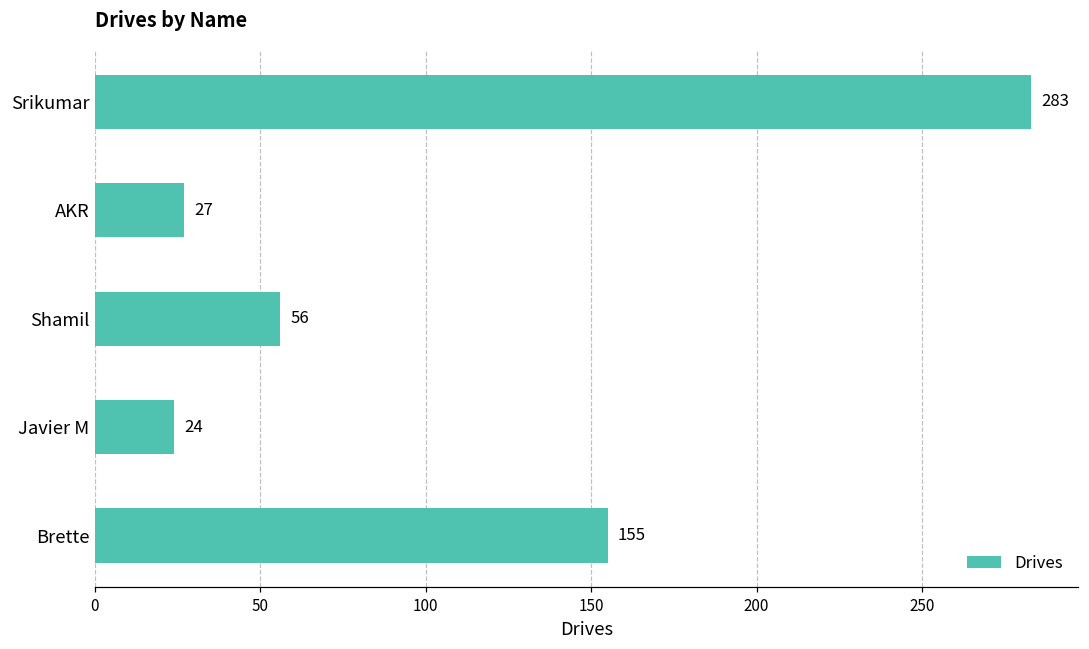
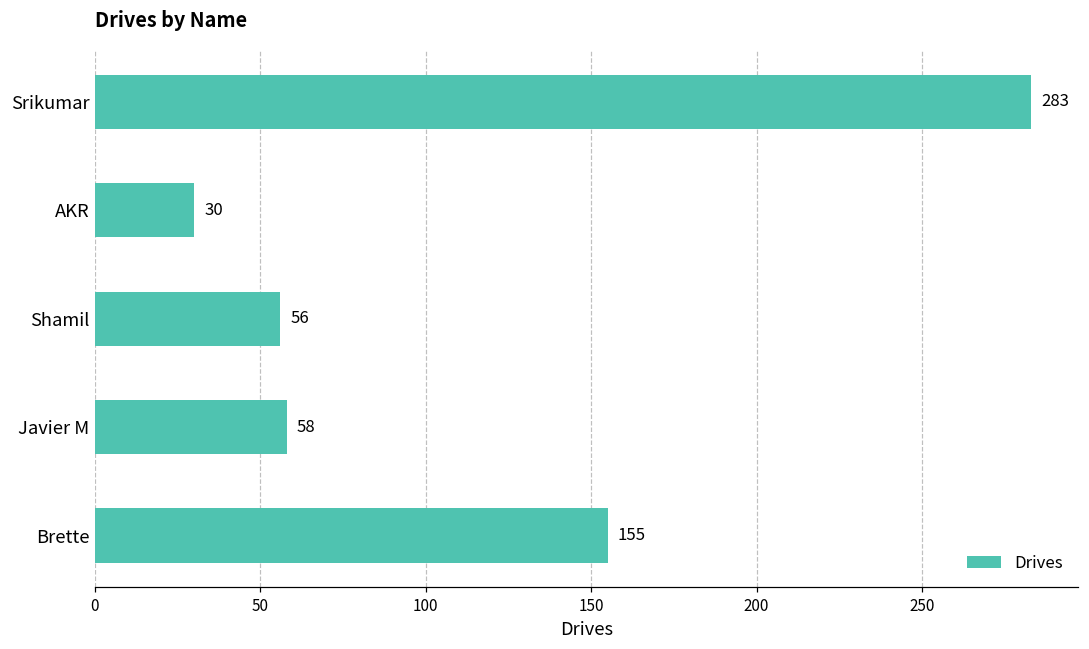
  {
    "Srikumar": 283,
-   "AKR": 27,
+   "AKR": 30,
    "Shamil": 56,
-   "Javier M": 24,
+   "Javier M": 58,
    "Brette": 155
  }
